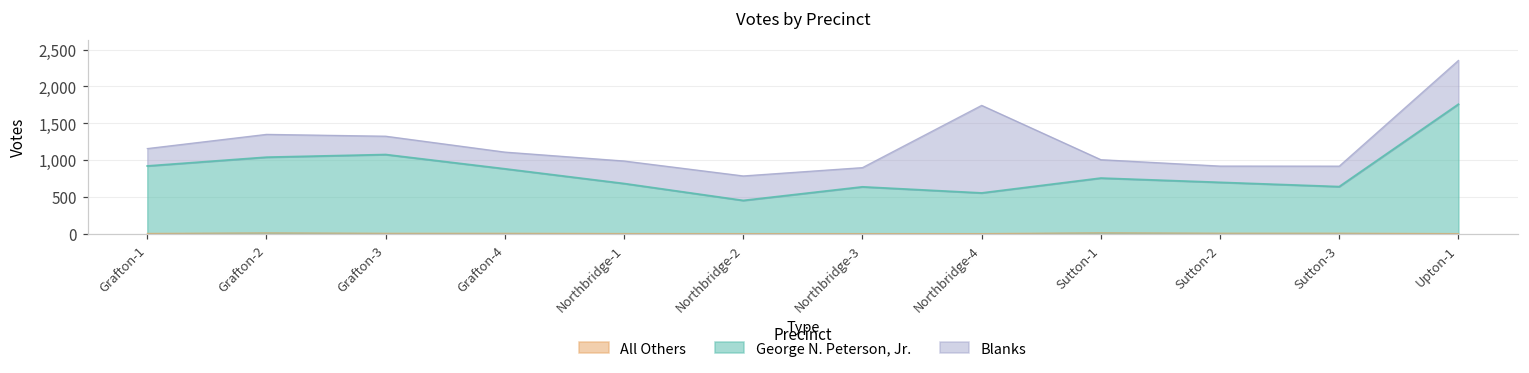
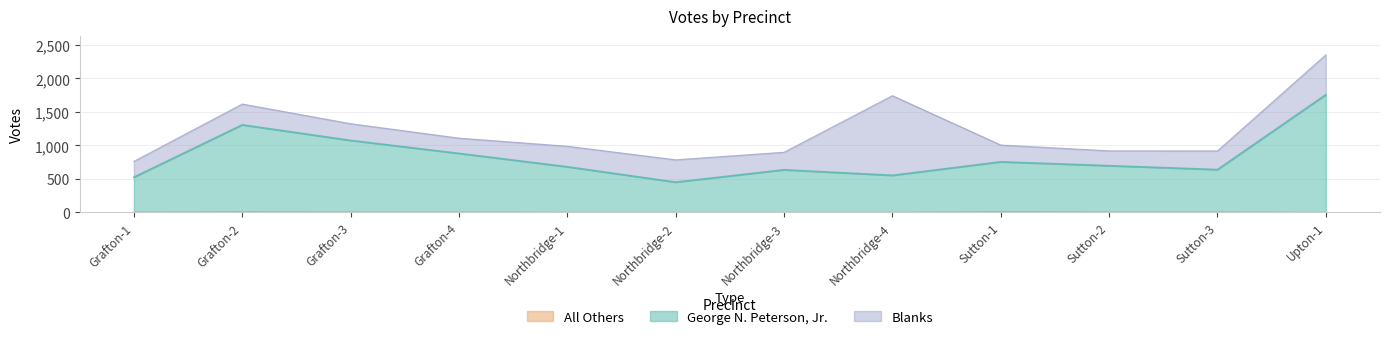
  {
    "All Others": {
      "Grafton-1": "0",
      "Grafton-2": "0",
      "Grafton-3": "0",
      "Grafton-4": "0",
      "Northbridge-1": "0",
      "Northbridge-2": "0",
      "Northbridge-3": "0",
      "Northbridge-4": "0",
      "Sutton-1": "0",
      "Sutton-2": "0",
      "Sutton-3": "0",
      "Upton-1": "0"
    },
    "George N. Peterson, Jr.": {
-     "Grafton-1": "900",
-     "Grafton-2": "1,000",
+     "Grafton-1": "500",
+     "Grafton-2": "1,300",
      "Grafton-3": "1,100",
      "Grafton-4": "900",
      "Northbridge-1": "700",
      "Northbridge-2": "500",
      "Northbridge-3": "600",
      "Northbridge-4": "600",
      "Sutton-1": "700",
      "Sutton-2": "700",
      "Sutton-3": "600",
      "Upton-1": "1,800"
    },
    "Blanks": {
      "Grafton-1": "200",
      "Grafton-2": "300",
      "Grafton-3": "300",
      "Grafton-4": "200",
      "Northbridge-1": "300",
      "Northbridge-2": "300",
      "Northbridge-3": "300",
      "Northbridge-4": "1,200",
      "Sutton-1": "300",
      "Sutton-2": "200",
      "Sutton-3": "300",
      "Upton-1": "600"
    }
  }
